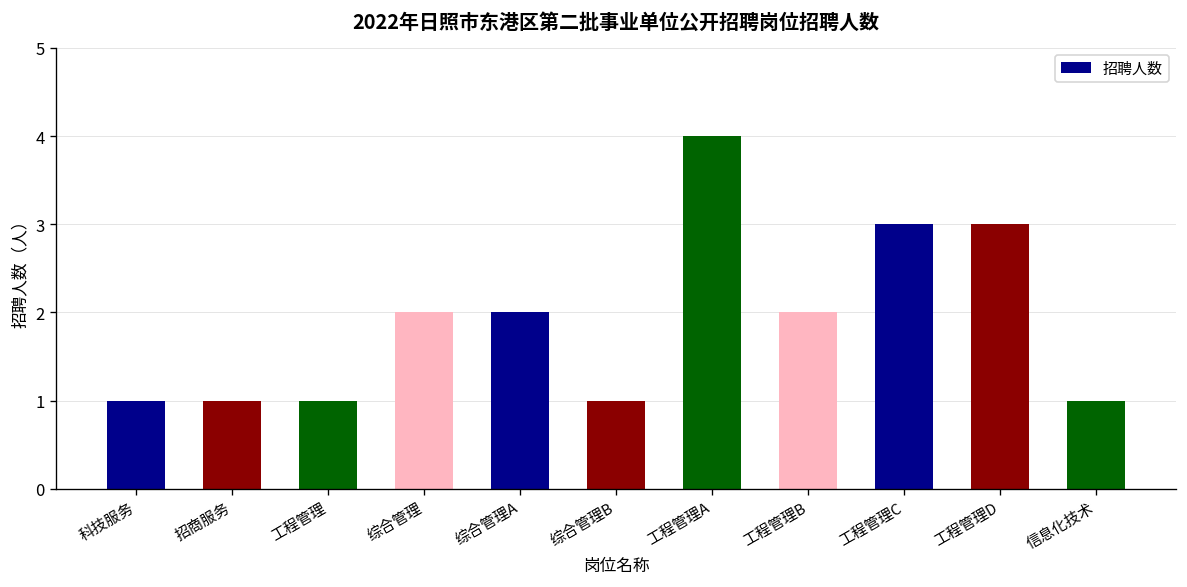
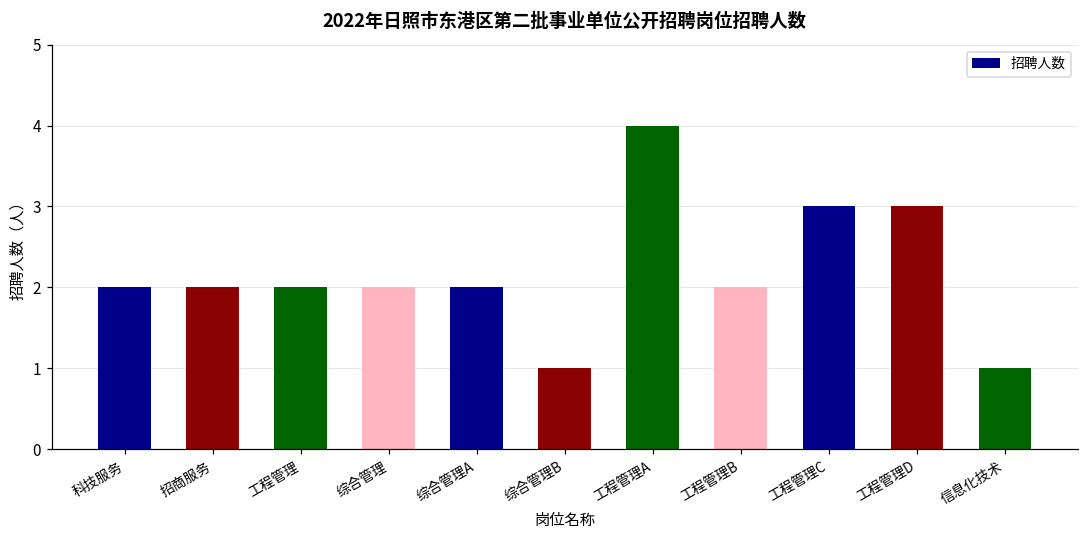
  {
-   "科技服务": 1,
-   "招商服务": 1,
-   "工程管理": 1,
+   "科技服务": 2,
+   "招商服务": 2,
+   "工程管理": 2,
    "综合管理": 2,
    "综合管理A": 2,
    "综合管理B": 1,
    "工程管理A": 4,
    "工程管理B": 2,
    "工程管理C": 3,
    "工程管理D": 3,
    "信息化技术": 1
  }
